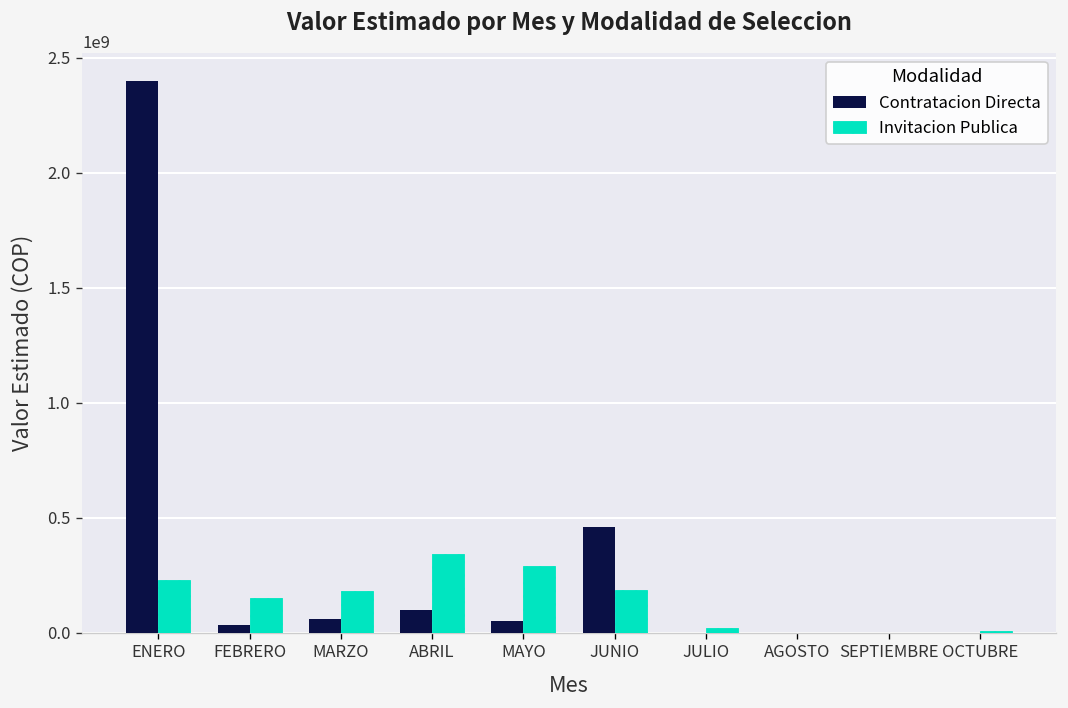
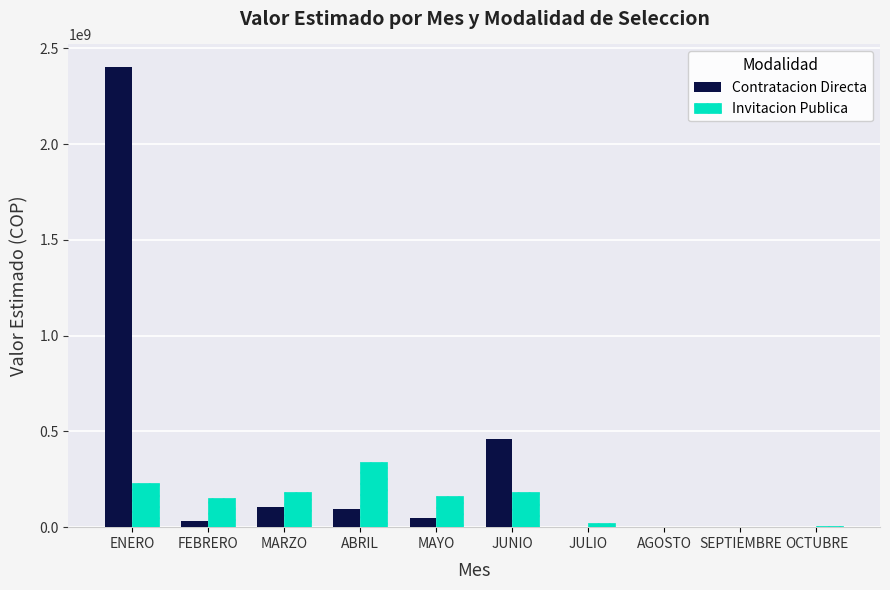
  {
    "Contratacion Directa": {
      "ENERO": 2400000000,
      "FEBRERO": 30000000,
-     "MARZO": 60000000,
+     "MARZO": 110000000,
      "ABRIL": 100000000,
      "MAYO": 50000000,
      "JUNIO": 460000000,
      "JULIO": 0,
      "AGOSTO": 0,
      "SEPTIEMBRE": 0,
      "OCTUBRE": 0
    },
    "Invitacion Publica": {
      "ENERO": 230000000,
      "FEBRERO": 150000000,
      "MARZO": 180000000,
      "ABRIL": 340000000,
-     "MAYO": 290000000,
+     "MAYO": 160000000,
      "JUNIO": 190000000,
      "JULIO": 20000000,
      "AGOSTO": 0,
      "SEPTIEMBRE": 0
    }
  }
